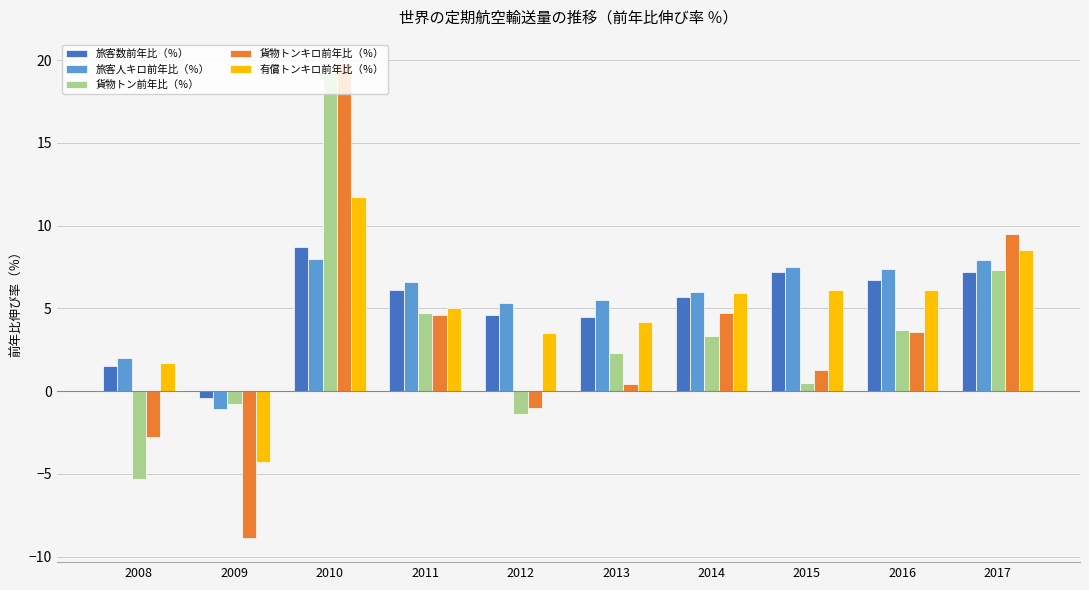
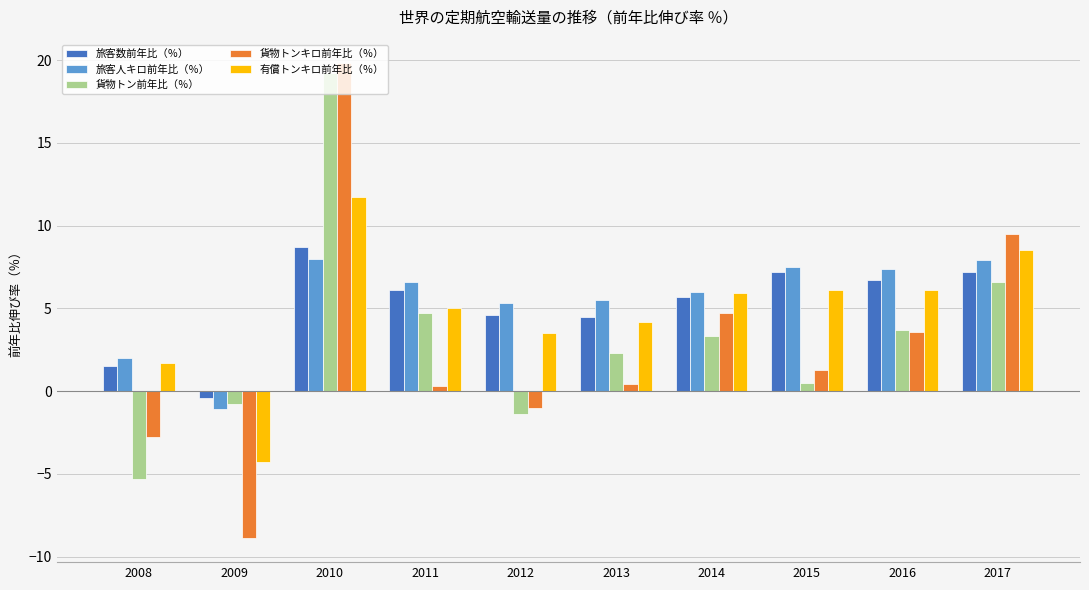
  {
    "貨物トン前年比（％）": {
      "2008": -5.3,
      "2009": -0.8,
      "2011": 4.7,
      "2012": -1.4,
      "2013": 2.3,
      "2014": 3.3,
      "2015": 0.5,
      "2016": 3.7,
-     "2017": 7.3
+     "2017": 6.6
    },
    "貨物トンキロ前年比（％）": {
      "2008": -2.8,
      "2009": -8.9,
-     "2011": 4.6,
+     "2011": 0.3,
      "2012": -1.0,
      "2013": 0.4,
      "2014": 4.7,
      "2015": 1.3,
      "2016": 3.6,
      "2017": 9.5
    },
    "有償トンキロ前年比（％）": {
      "2008": 1.7,
      "2009": -4.3,
      "2010": 11.7,
      "2011": 5.0,
      "2012": 3.5,
      "2013": 4.2,
      "2014": 5.9,
      "2015": 6.1,
      "2016": 6.1,
      "2017": 8.5
    }
  }
